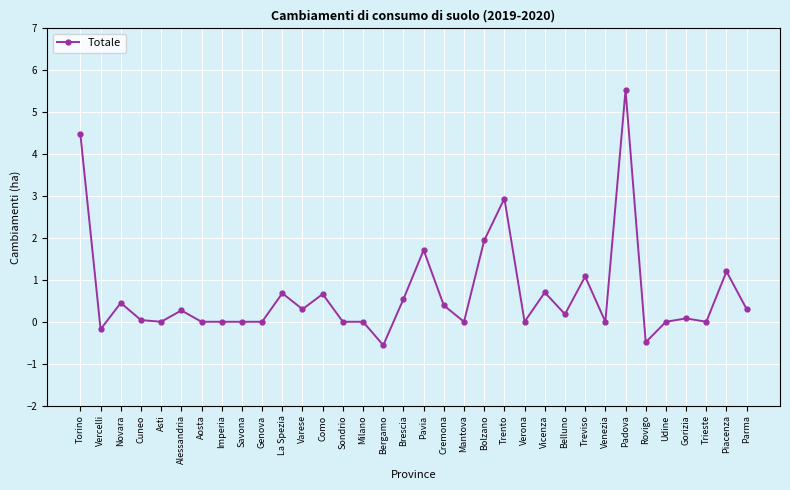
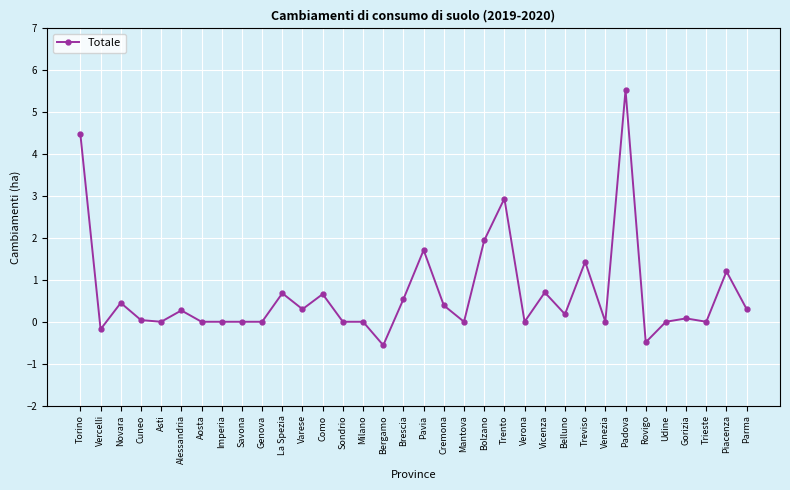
  {
    "Torino": 4.5,
    "Vercelli": -0.2,
    "Novara": 0.5,
    "Cuneo": 0.0,
    "Asti": 0.0,
    "Alessandria": 0.3,
    "Aosta": 0.0,
    "Imperia": 0.0,
    "Savona": 0.0,
    "Genova": 0.0,
    "La Spezia": 0.7,
    "Varese": 0.3,
    "Como": 0.7,
    "Sondrio": 0.0,
    "Milano": 0.0,
    "Bergamo": -0.6,
    "Brescia": 0.5,
    "Pavia": 1.7,
    "Cremona": 0.4,
    "Mantova": 0.0,
    "Bolzano": 1.9,
    "Trento": 2.9,
    "Verona": 0.0,
    "Vicenza": 0.7,
    "Belluno": 0.2,
-   "Treviso": 1.1,
+   "Treviso": 1.4,
    "Venezia": 0.0,
    "Padova": 5.5,
    "Rovigo": -0.5,
    "Udine": 0.0,
    "Gorizia": 0.1,
    "Trieste": 0.0,
    "Piacenza": 1.2,
    "Parma": 0.3
  }
